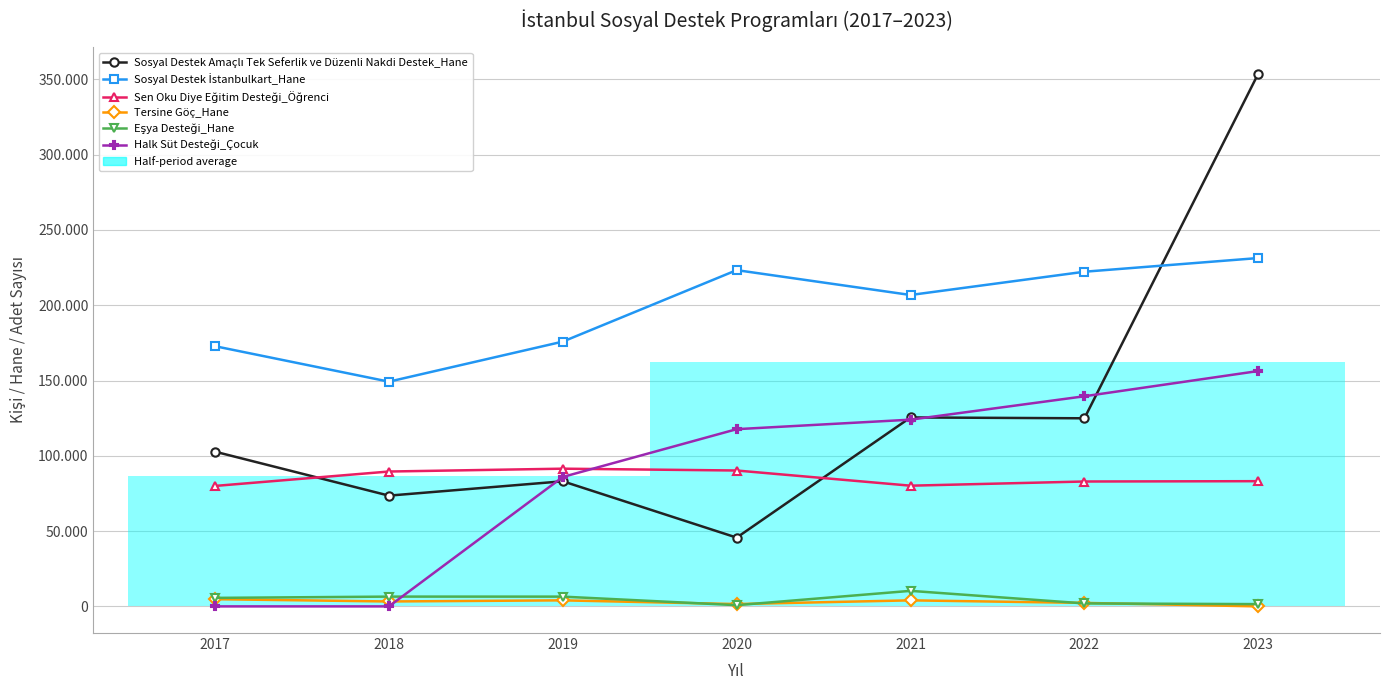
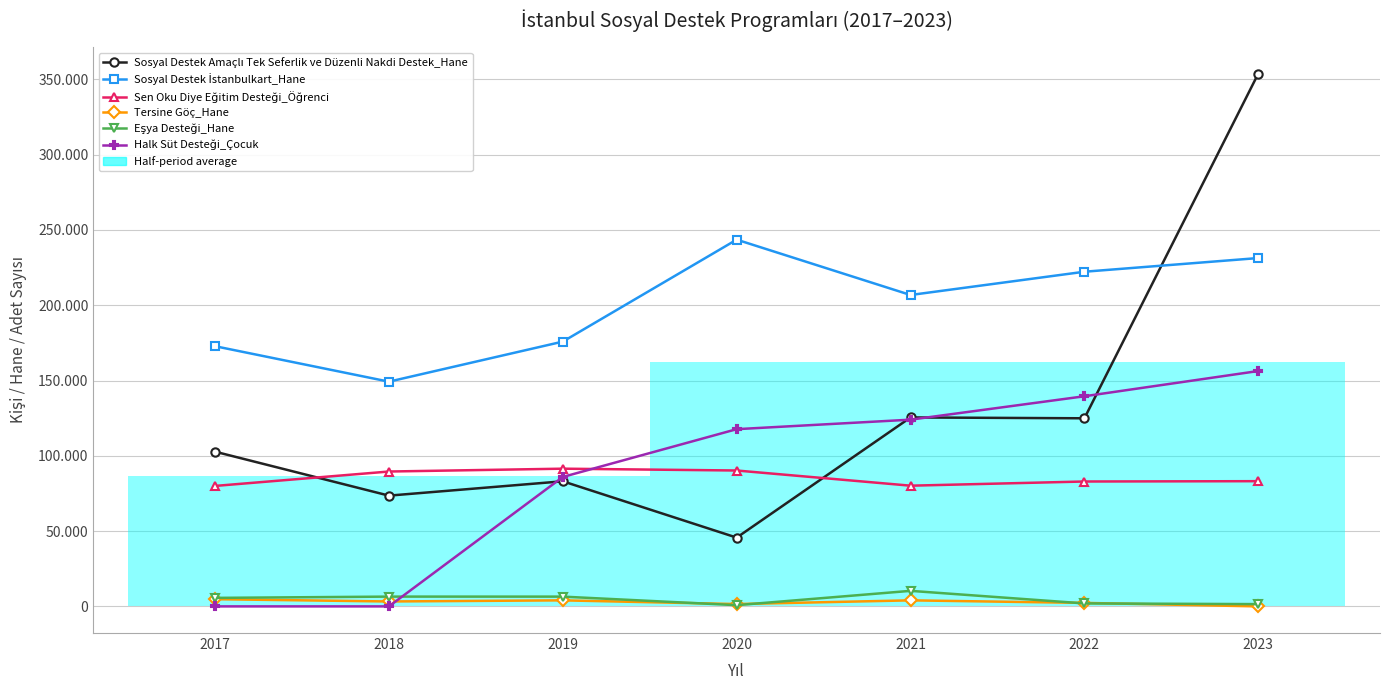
  {
    "Sosyal Destek Amaçlı Tek Seferlik ve Düzenli Nakdi Destek_Hane": {
      "2017": 103,
      "2018": 74,
      "2019": 83,
      "2020": 46,
      "2022": 125,
      "2023": 354
    },
    "Sosyal Destek İstanbulkart_Hane": {
      "2017": 173,
      "2018": 149,
      "2019": 176,
-     "2020": 223,
+     "2020": 244,
      "2021": 207,
      "2022": 222,
      "2023": 231
    },
    "Sen Oku Diye Eğitim Desteği_Öğrenci": {
      "2017": 80,
      "2018": 90,
      "2019": 91,
      "2020": 90,
      "2021": 80,
      "2022": 83,
      "2023": 83
    },
    "Tersine Göç_Hane": {
      "2018": 3,
      "2019": 4,
      "2021": 4
    },
    "Eşya Desteği_Hane": {
      "2018": 6,
      "2019": 6,
      "2021": 10
    },
    "Halk Süt Desteği_Çocuk": {
      "2017": 0,
      "2018": 0,
      "2019": 86,
      "2020": 118,
      "2022": 140,
      "2023": 156
    }
  }
